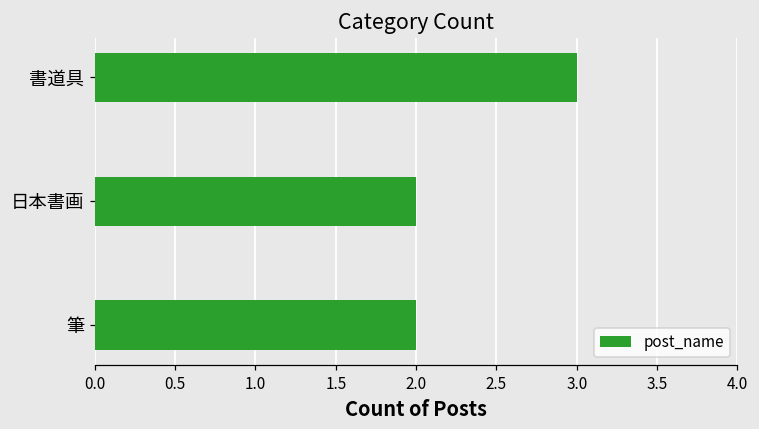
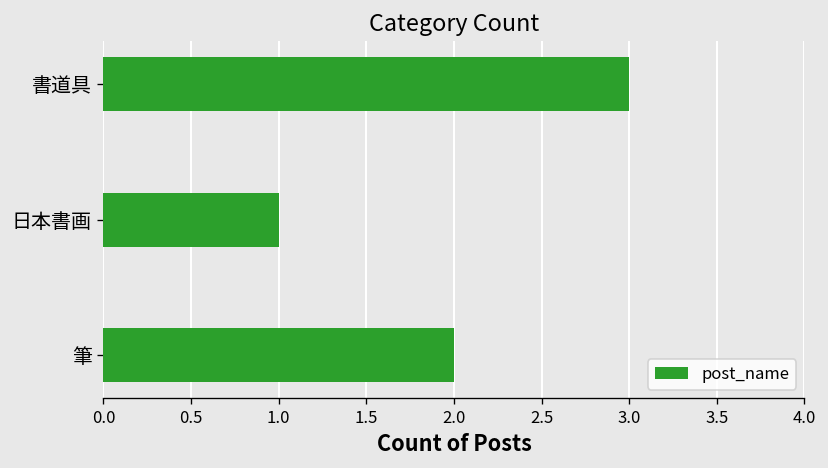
  {
    "書道具": 3,
-   "日本書画": 2,
+   "日本書画": 1,
    "筆": 2
  }
